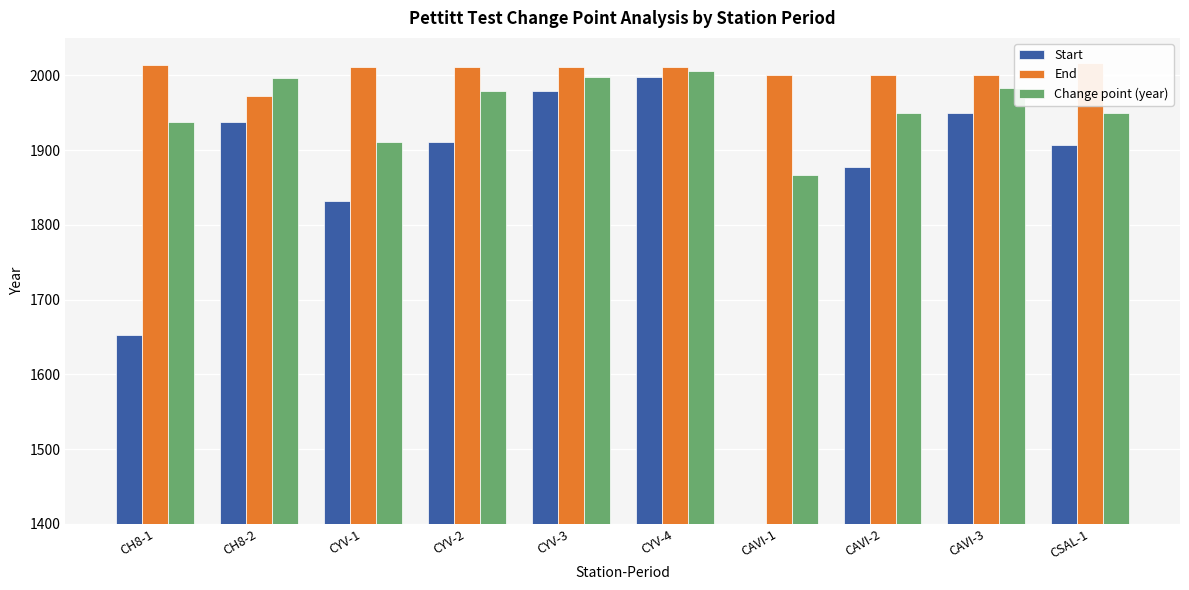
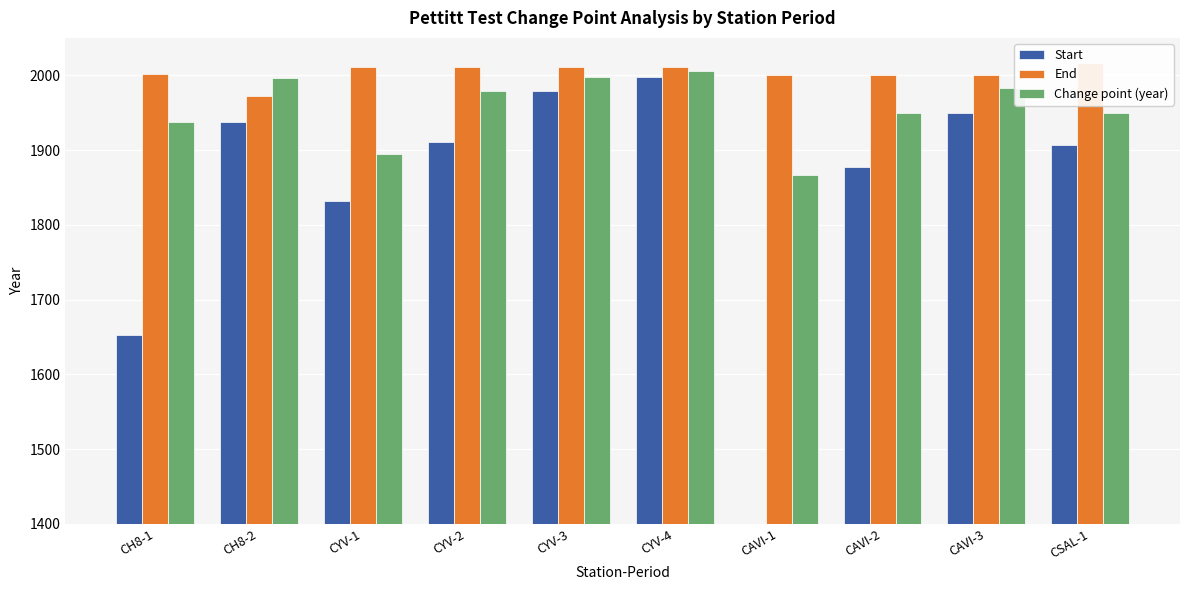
  {
    "Start": {
      "CH8-1": 1650,
      "CH8-2": 1940,
      "CYV-1": 1830,
      "CYV-2": 1910,
      "CYV-3": 1980,
      "CYV-4": 2000,
      "CAVI-2": 1880,
      "CAVI-3": 1950,
      "CSAL-1": 1910
    },
    "End": {
-     "CH8-1": 2010,
+     "CH8-1": 2000,
      "CH8-2": 1970,
      "CYV-1": 2010,
      "CYV-2": 2010,
      "CYV-3": 2010,
      "CYV-4": 2010,
      "CAVI-1": 2000,
      "CAVI-2": 2000,
      "CAVI-3": 2000
    },
    "Change point (year)": {
      "CH8-1": 1940,
      "CH8-2": 2000,
-     "CYV-1": 1910,
+     "CYV-1": 1900,
      "CYV-2": 1980,
      "CYV-3": 2000,
      "CYV-4": 2010,
      "CAVI-1": 1870,
      "CAVI-2": 1950,
      "CAVI-3": 1980,
      "CSAL-1": 1950
    }
  }
